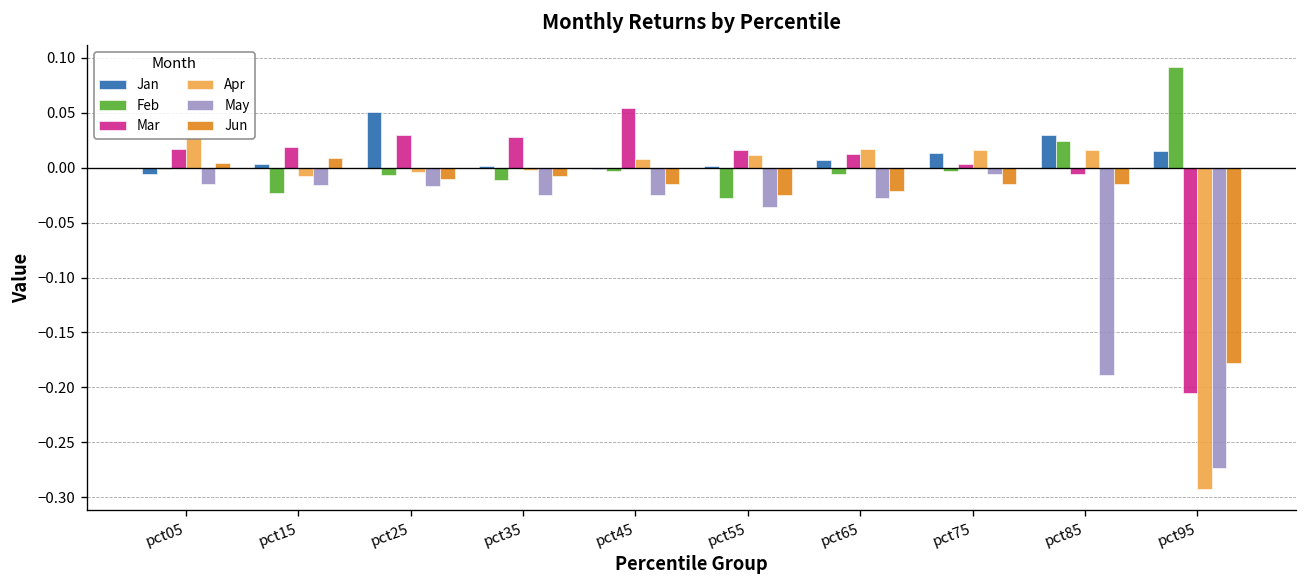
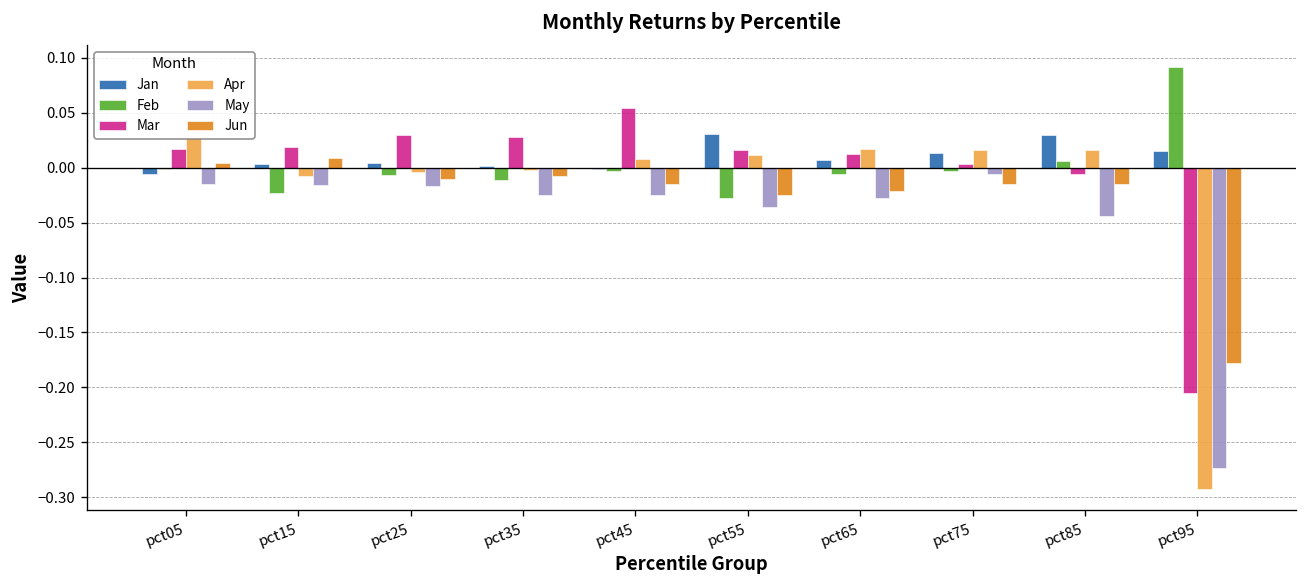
  {
    "Jan": {
      "pct05": -0.01,
      "pct15": 0.00,
-     "pct25": 0.05,
-     "pct55": 0.00,
+     "pct25": 0.00,
+     "pct55": 0.03,
      "pct65": 0.01,
      "pct75": 0.01,
      "pct85": 0.03,
      "pct95": 0.02
    },
    "Feb": {
      "pct15": -0.02,
      "pct25": -0.01,
      "pct35": -0.01,
      "pct45": 0.00,
      "pct55": -0.03,
      "pct65": -0.01,
      "pct75": 0.00,
-     "pct85": 0.02,
+     "pct85": 0.01,
      "pct95": 0.09
    },
    "Mar": {
      "pct05": 0.02,
      "pct15": 0.02,
      "pct25": 0.03,
      "pct35": 0.03,
      "pct45": 0.05,
      "pct55": 0.02,
      "pct65": 0.01,
      "pct75": 0.00,
      "pct85": -0.01,
      "pct95": -0.21
    },
    "May": {
      "pct05": -0.02,
      "pct15": -0.02,
      "pct25": -0.02,
      "pct35": -0.02,
      "pct45": -0.03,
      "pct55": -0.04,
      "pct65": -0.03,
      "pct75": -0.01,
-     "pct85": -0.19,
+     "pct85": -0.04,
      "pct95": -0.27
    }
  }
